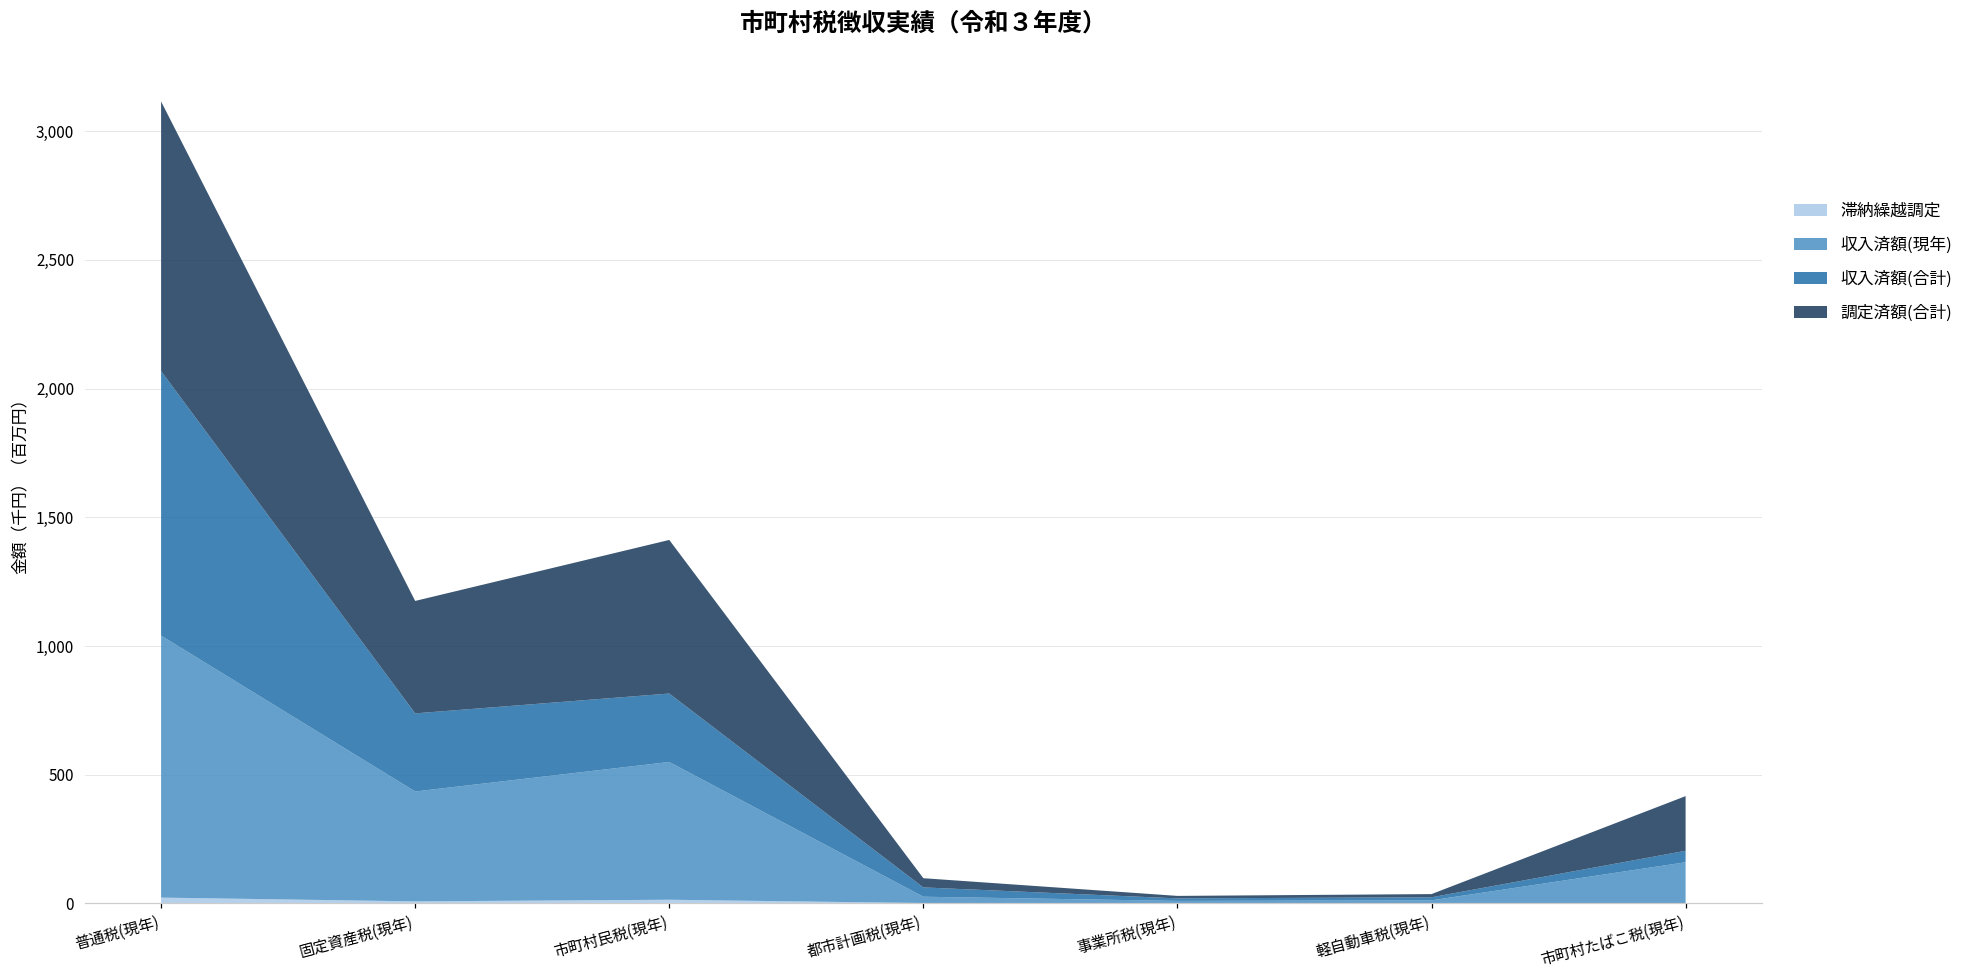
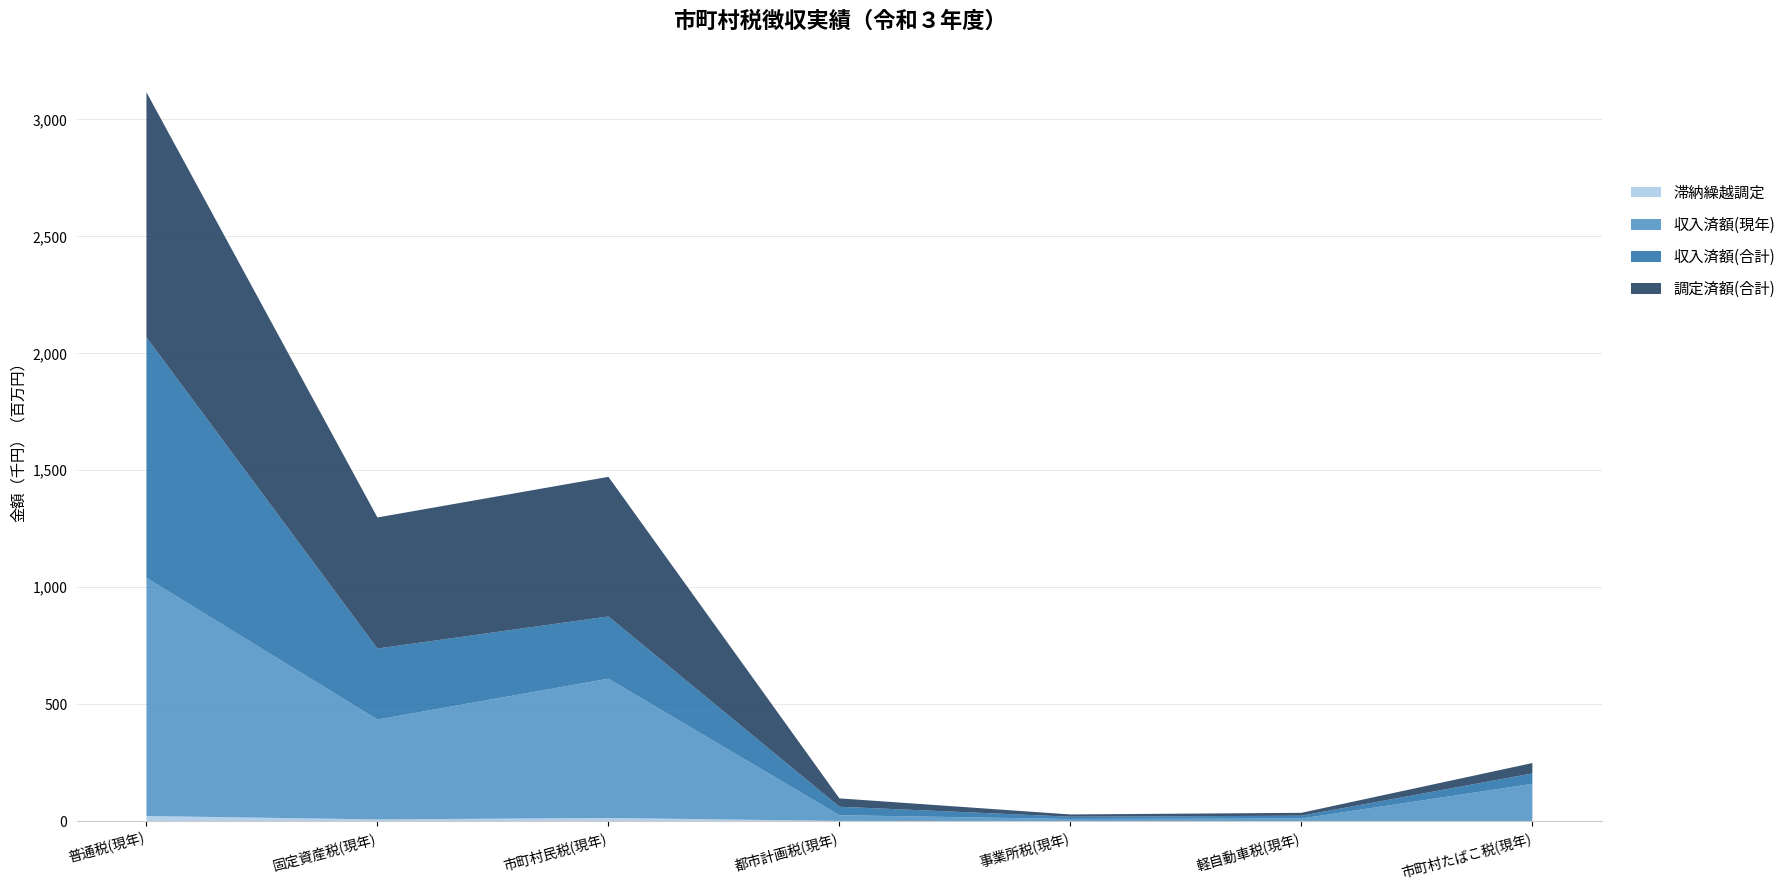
  {
    "滞納繰越調定": {
      "普通税(現年)": "20",
      "市町村民税(現年)": "10"
    },
    "収入済額(現年)": {
      "普通税(現年)": "1,020",
      "固定資産税(現年)": "430",
-     "市町村民税(現年)": "540",
+     "市町村民税(現年)": "600",
      "都市計画税(現年)": "20",
      "軽自動車税(現年)": "10",
      "市町村たばこ税(現年)": "160"
    },
    "収入済額(合計)": {
      "普通税(現年)": "1,030",
      "固定資産税(現年)": "300",
      "市町村民税(現年)": "270",
      "都市計画税(現年)": "40",
      "軽自動車税(現年)": "10",
      "市町村たばこ税(現年)": "40"
    },
    "調定済額(合計)": {
      "普通税(現年)": "1,050",
-     "固定資産税(現年)": "440",
+     "固定資産税(現年)": "560",
      "市町村民税(現年)": "600",
      "都市計画税(現年)": "40",
      "軽自動車税(現年)": "10",
-     "市町村たばこ税(現年)": "210"
+     "市町村たばこ税(現年)": "40"
    }
  }
